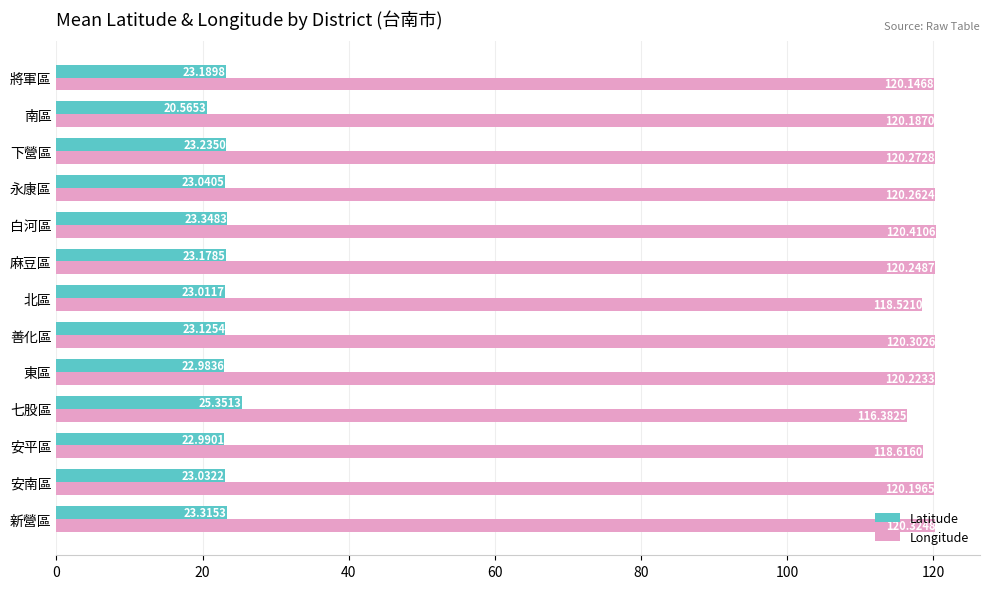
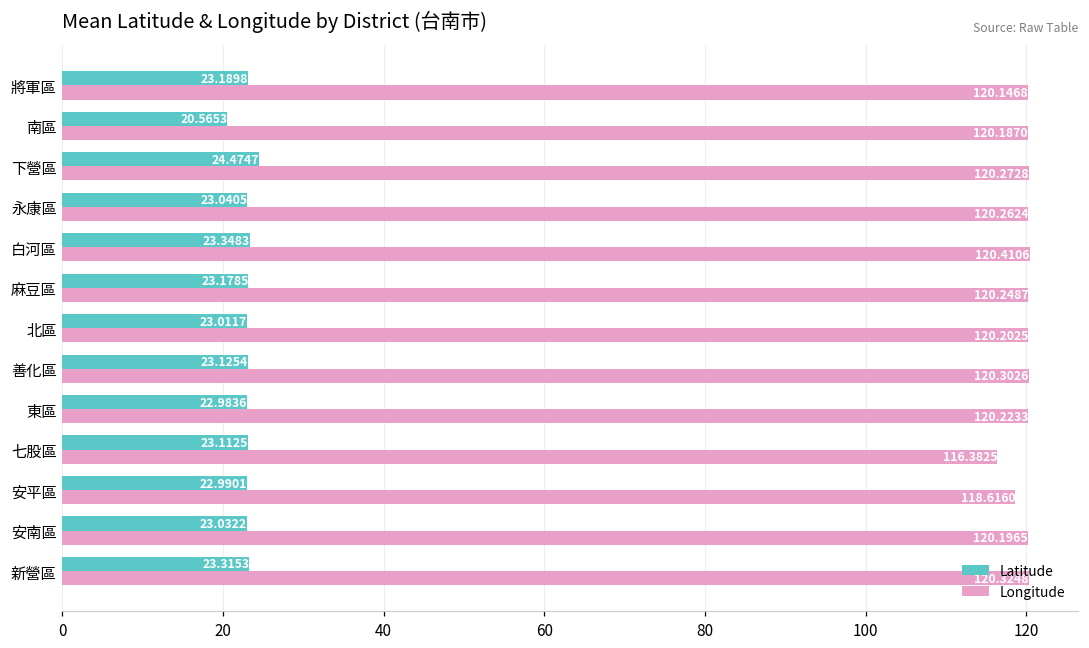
  {
    "Latitude": {
      "將軍區": 23.1898,
      "南區": 20.5653,
-     "下營區": 23.2350,
+     "下營區": 24.4747,
      "永康區": 23.0405,
      "白河區": 23.3483,
      "麻豆區": 23.1785,
      "北區": 23.0117,
      "善化區": 23.1254,
      "東區": 22.9836,
-     "七股區": 25.3513,
+     "七股區": 23.1125,
      "安平區": 22.9901,
      "安南區": 23.0322,
      "新營區": 23.3153
    },
    "Longitude": {
      "將軍區": 120.1468,
      "南區": 120.1870,
      "下營區": 120.2728,
      "永康區": 120.2624,
      "白河區": 120.4106,
      "麻豆區": 120.2487,
-     "北區": 118.5210,
+     "北區": 120.2025,
      "善化區": 120.3026,
      "東區": 120.2233,
      "七股區": 116.3825,
      "安平區": 118.6160,
      "安南區": 120.1965,
      "新營區": 120.3248
    }
  }
